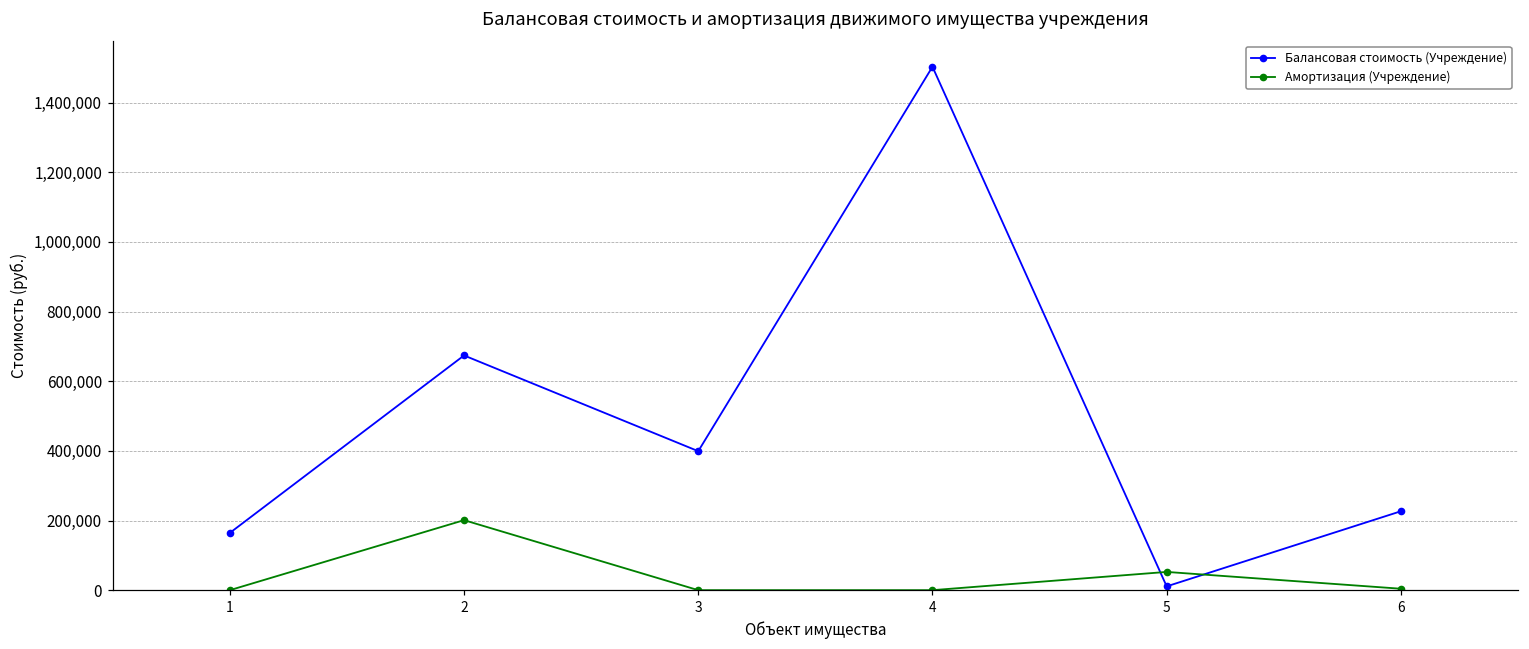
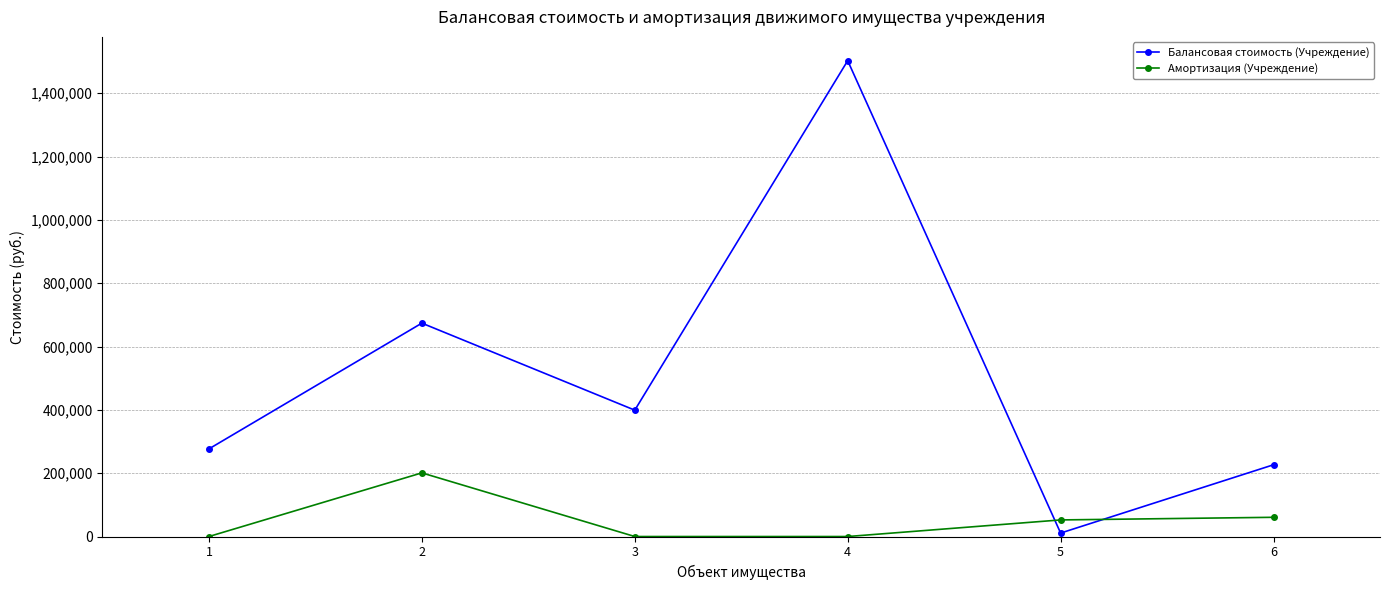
  {
    "Балансовая стоимость (Учреждение)": {
-     "1": "160,000",
+     "1": "280,000",
      "2": "670,000",
      "3": "400,000",
      "4": "1,500,000",
      "5": "10,000",
      "6": "230,000"
    },
    "Амортизация (Учреждение)": {
      "1": "0",
      "2": "200,000",
      "3": "0",
      "4": "0",
      "5": "50,000",
-     "6": "0"
+     "6": "60,000"
    }
  }
